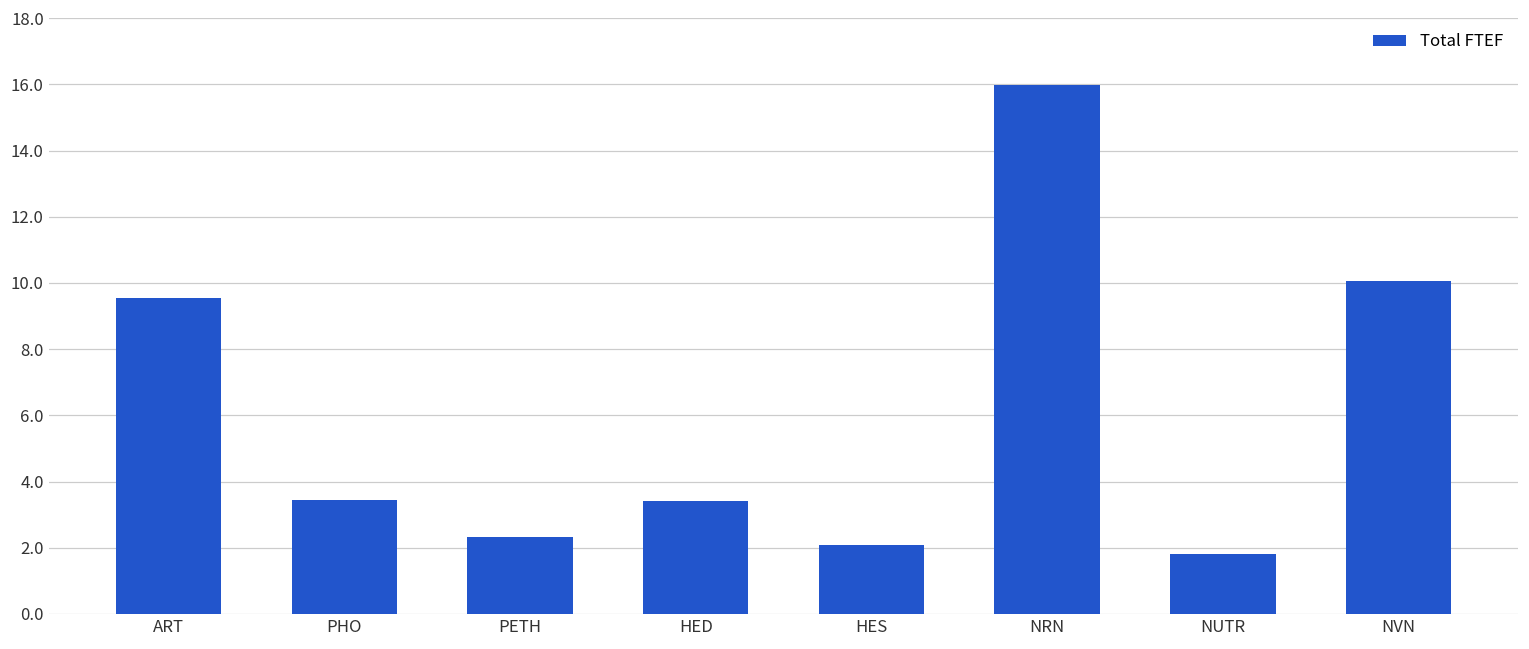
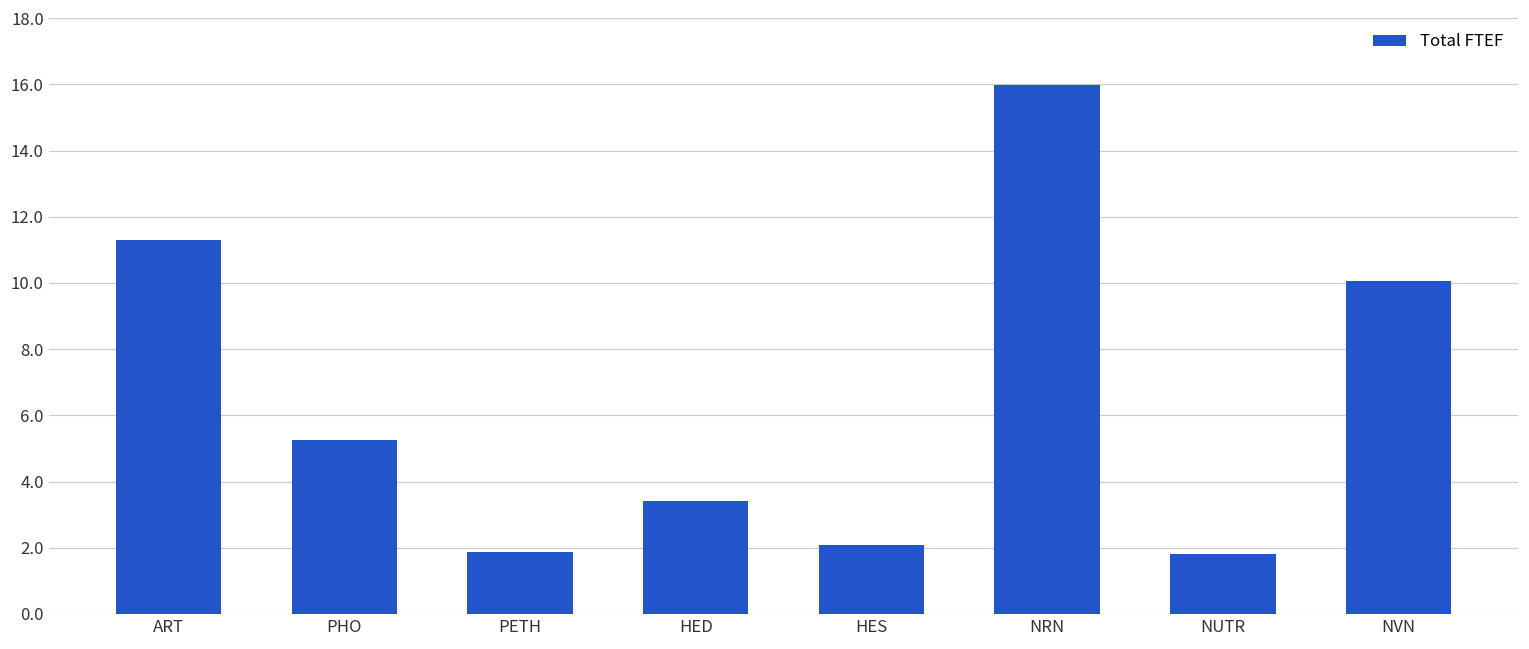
  {
-   "ART": 9.6,
-   "PHO": 3.4,
-   "PETH": 2.3,
+   "ART": 11.3,
+   "PHO": 5.3,
+   "PETH": 1.9,
    "HED": 3.4,
    "HES": 2.1,
    "NRN": 16.0,
    "NUTR": 1.8,
    "NVN": 10.0
  }
